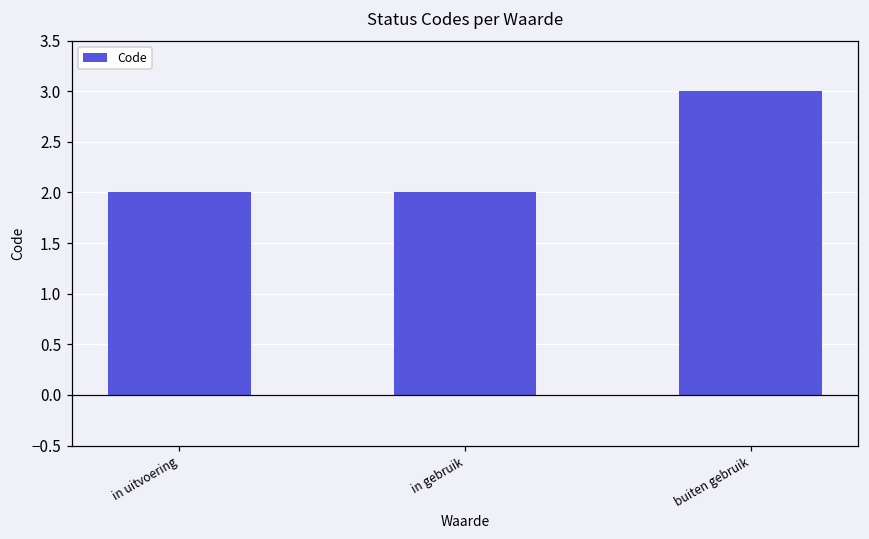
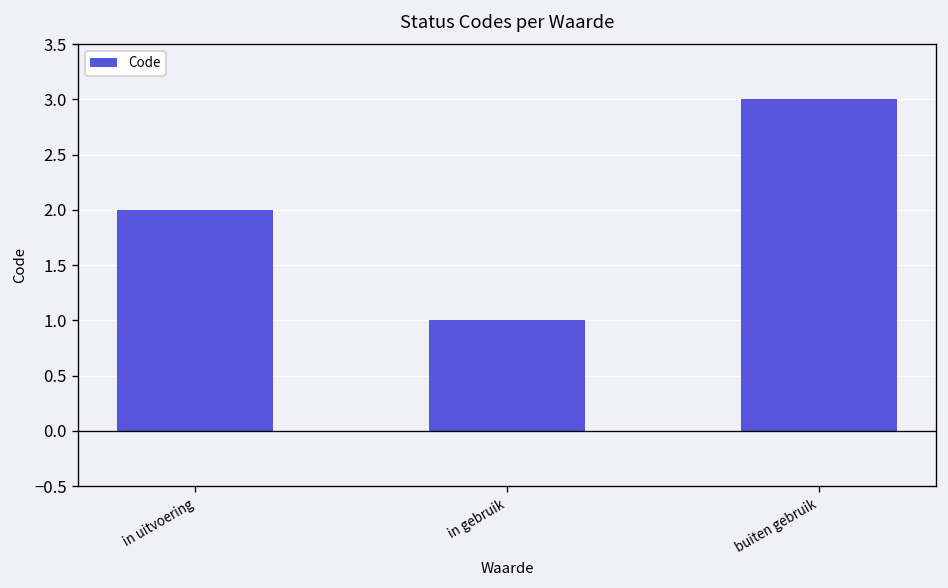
  {
    "in uitvoering": 2,
-   "in gebruik": 2,
+   "in gebruik": 1,
    "buiten gebruik": 3
  }
